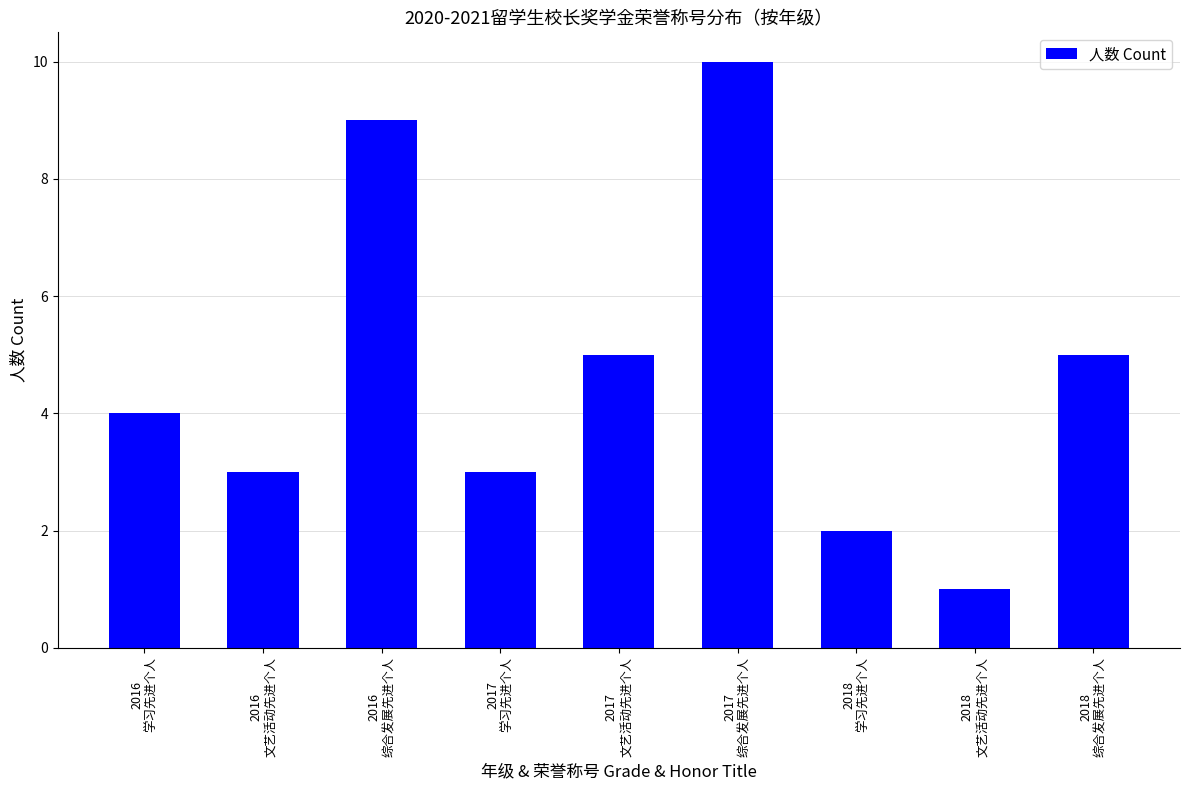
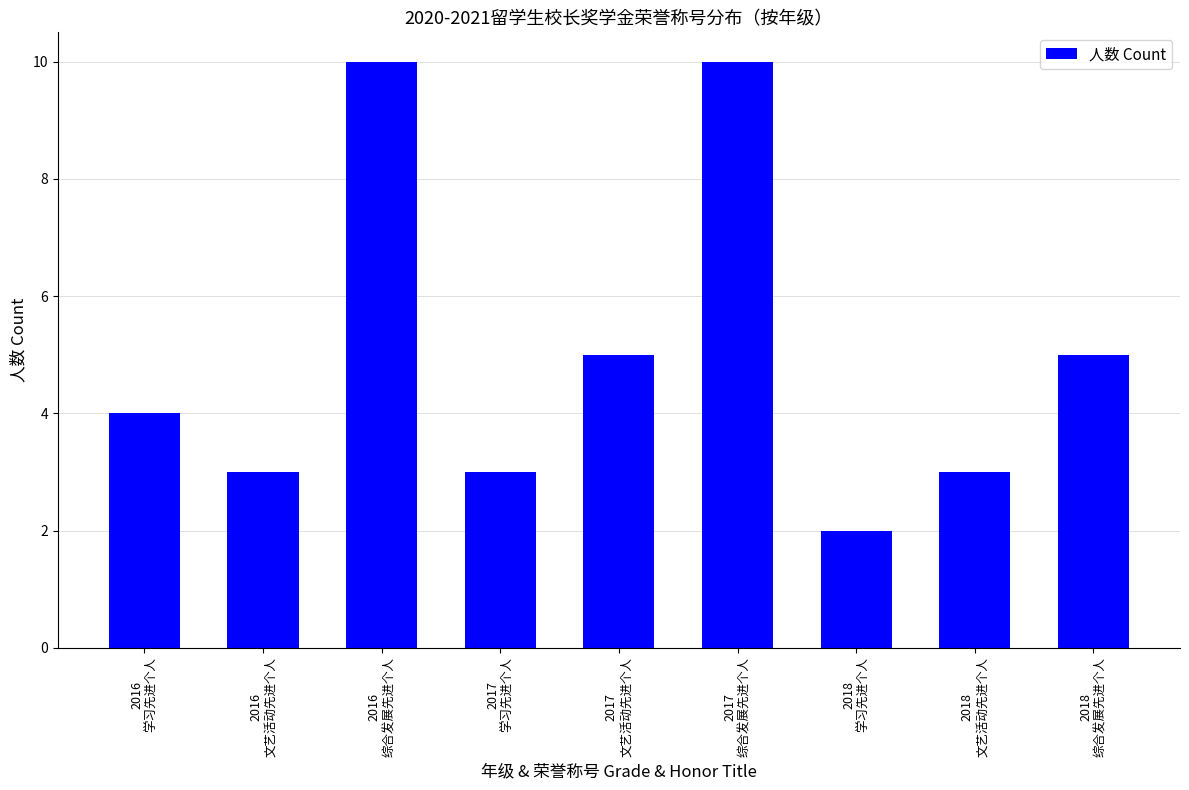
  {
    "2016 学习先进个人": 4,
    "2016 文艺活动先进个人": 3,
-   "2016 综合发展先进个人": 9,
+   "2016 综合发展先进个人": 10,
    "2017 学习先进个人": 3,
    "2017 文艺活动先进个人": 5,
    "2017 综合发展先进个人": 10,
    "2018 学习先进个人": 2,
-   "2018 文艺活动先进个人": 1,
+   "2018 文艺活动先进个人": 3,
    "2018 综合发展先进个人": 5
  }
